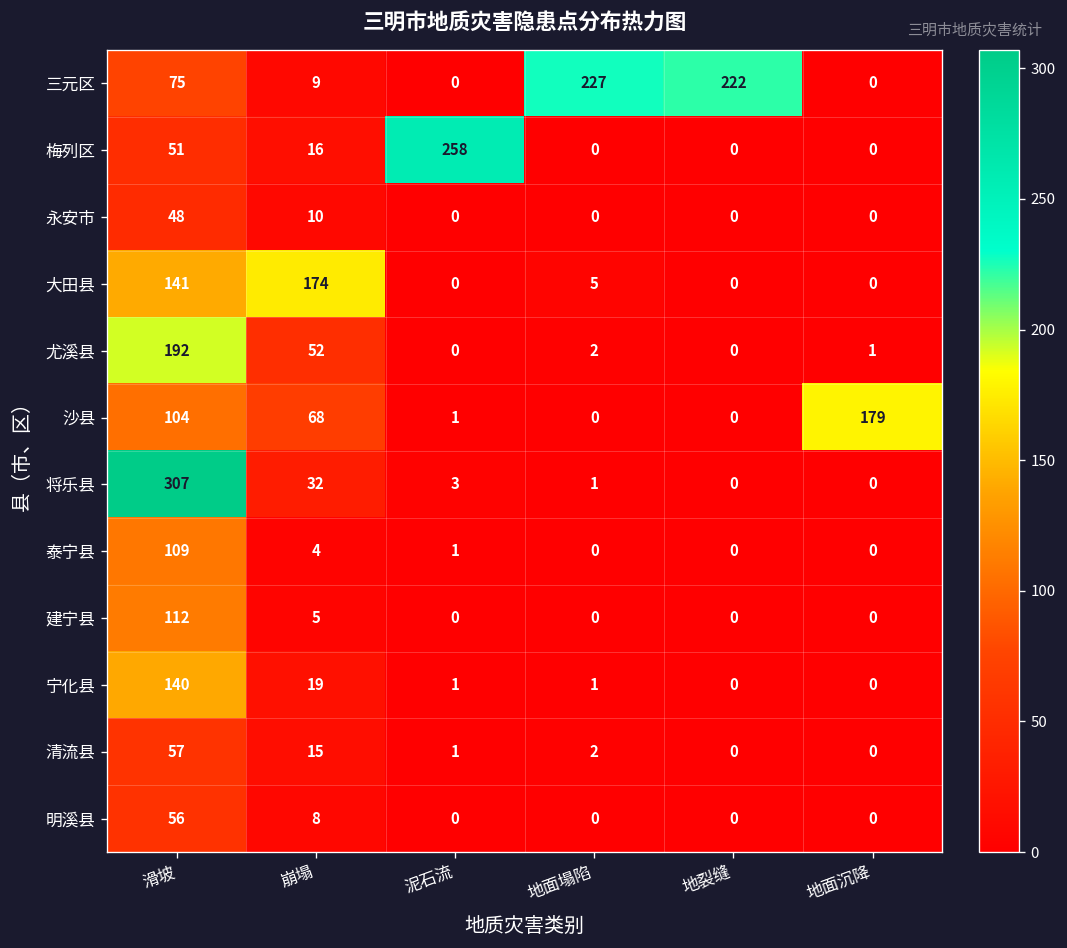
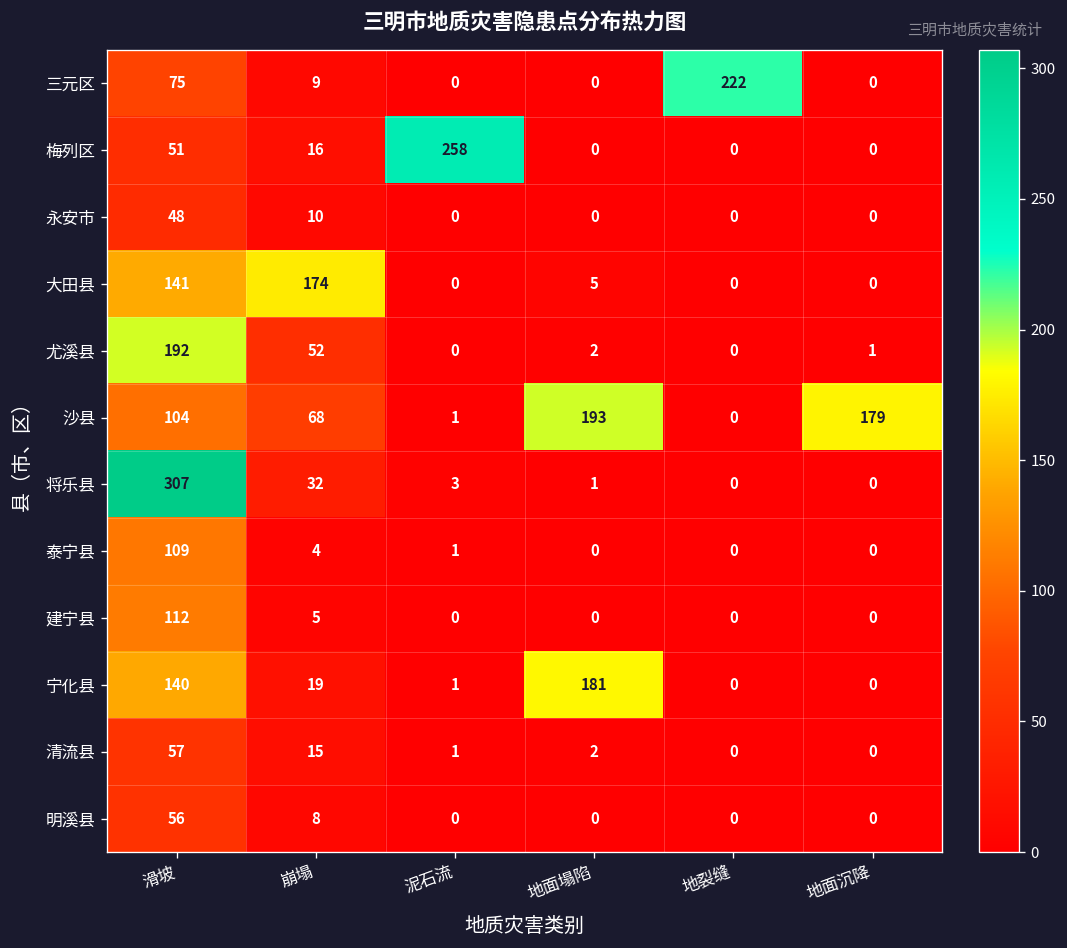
  {
    "三元区": {
      "滑坡": 75,
      "崩塌": 9,
      "泥石流": 0,
-     "地面塌陷": 227,
+     "地面塌陷": 0,
      "地裂缝": 222,
      "地面沉降": 0
    },
    "梅列区": {
      "滑坡": 51,
      "崩塌": 16,
      "泥石流": 258,
      "地面塌陷": 0,
      "地裂缝": 0,
      "地面沉降": 0
    },
    "永安市": {
      "滑坡": 48,
      "崩塌": 10,
      "泥石流": 0,
      "地面塌陷": 0,
      "地裂缝": 0,
      "地面沉降": 0
    },
    "大田县": {
      "滑坡": 141,
      "崩塌": 174,
      "泥石流": 0,
      "地面塌陷": 5,
      "地裂缝": 0,
      "地面沉降": 0
    },
    "尤溪县": {
      "滑坡": 192,
      "崩塌": 52,
      "泥石流": 0,
      "地面塌陷": 2,
      "地裂缝": 0,
      "地面沉降": 1
    },
    "沙县": {
      "滑坡": 104,
      "崩塌": 68,
      "泥石流": 1,
-     "地面塌陷": 0,
+     "地面塌陷": 193,
      "地裂缝": 0,
      "地面沉降": 179
    },
    "将乐县": {
      "滑坡": 307,
      "崩塌": 32,
      "泥石流": 3,
      "地面塌陷": 1,
      "地裂缝": 0,
      "地面沉降": 0
    },
    "泰宁县": {
      "滑坡": 109,
      "崩塌": 4,
      "泥石流": 1,
      "地面塌陷": 0,
      "地裂缝": 0,
      "地面沉降": 0
    },
    "建宁县": {
      "滑坡": 112,
      "崩塌": 5,
      "泥石流": 0,
      "地面塌陷": 0,
      "地裂缝": 0,
      "地面沉降": 0
    },
    "宁化县": {
      "滑坡": 140,
      "崩塌": 19,
      "泥石流": 1,
-     "地面塌陷": 1,
+     "地面塌陷": 181,
      "地裂缝": 0,
      "地面沉降": 0
    },
    "清流县": {
      "滑坡": 57,
      "崩塌": 15,
      "泥石流": 1,
      "地面塌陷": 2,
      "地裂缝": 0,
      "地面沉降": 0
    },
    "明溪县": {
      "滑坡": 56,
      "崩塌": 8,
      "泥石流": 0,
      "地面塌陷": 0,
      "地裂缝": 0,
      "地面沉降": 0
    }
  }
